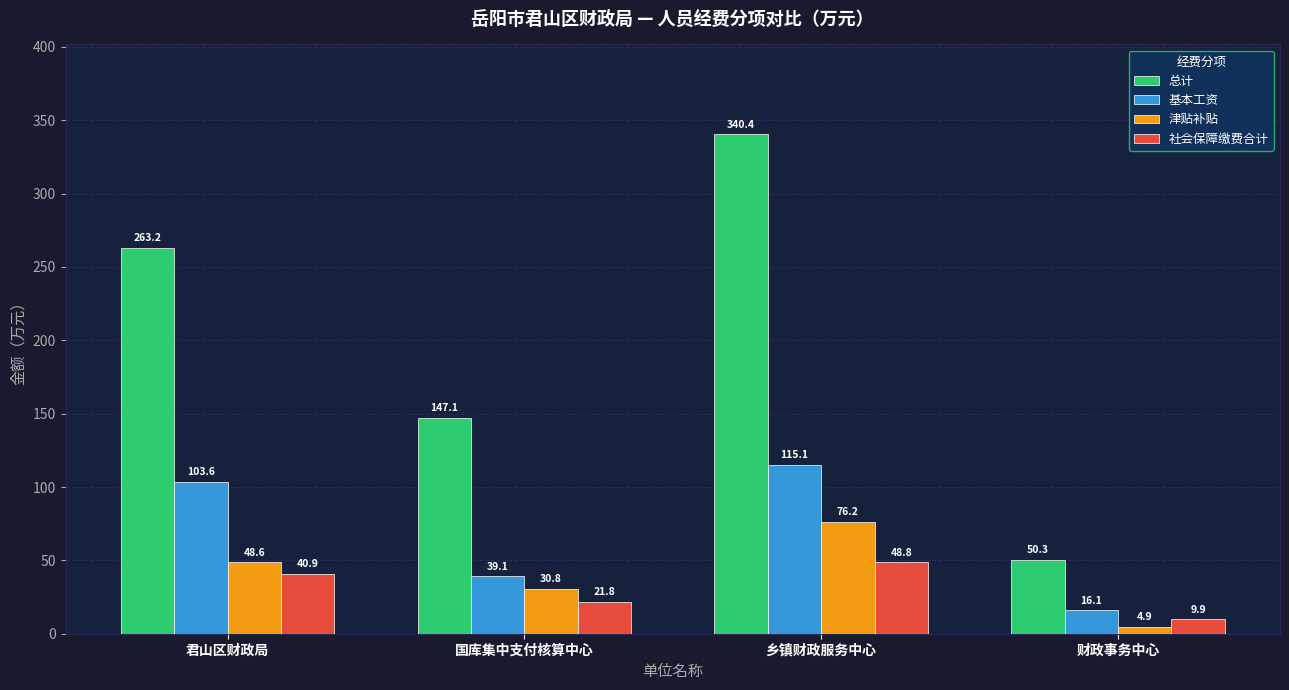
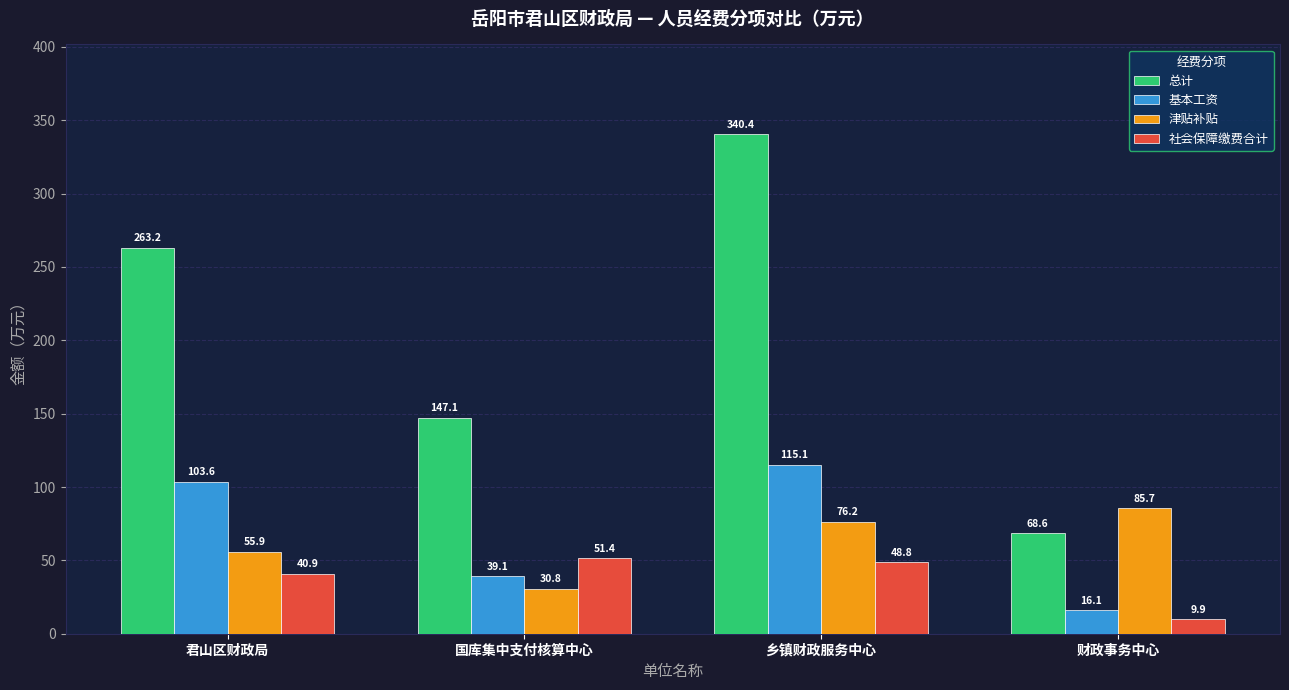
  {
    "总计": {
      "君山区财政局": 263.2,
      "国库集中支付核算中心": 147.1,
      "乡镇财政服务中心": 340.4,
-     "财政事务中心": 50.3
+     "财政事务中心": 68.6
    },
    "基本工资": {
      "君山区财政局": 103.6,
      "国库集中支付核算中心": 39.1,
      "乡镇财政服务中心": 115.1,
      "财政事务中心": 16.1
    },
    "津贴补贴": {
-     "君山区财政局": 48.6,
+     "君山区财政局": 55.9,
      "国库集中支付核算中心": 30.8,
      "乡镇财政服务中心": 76.2,
-     "财政事务中心": 4.9
+     "财政事务中心": 85.7
    },
    "社会保障缴费合计": {
      "君山区财政局": 40.9,
-     "国库集中支付核算中心": 21.8,
+     "国库集中支付核算中心": 51.4,
      "乡镇财政服务中心": 48.8,
      "财政事务中心": 9.9
    }
  }
